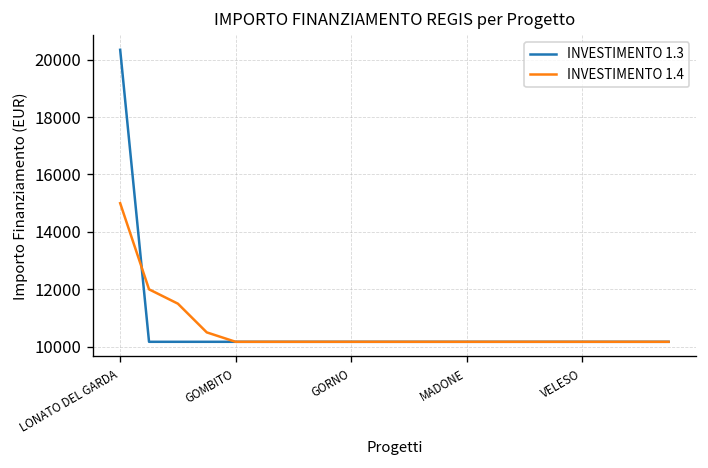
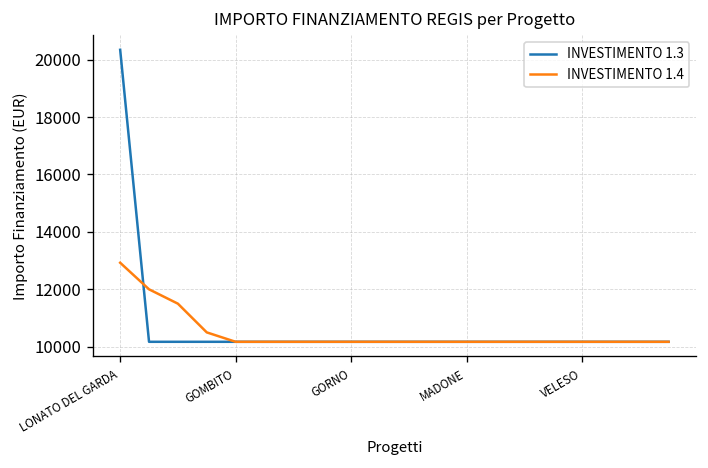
  {
    "INVESTIMENTO 1.3": {
      "LONATO DEL GARDA": 20300
    },
    "INVESTIMENTO 1.4": {
-     "LONATO DEL GARDA": 15000
+     "LONATO DEL GARDA": 12900
    }
  }
